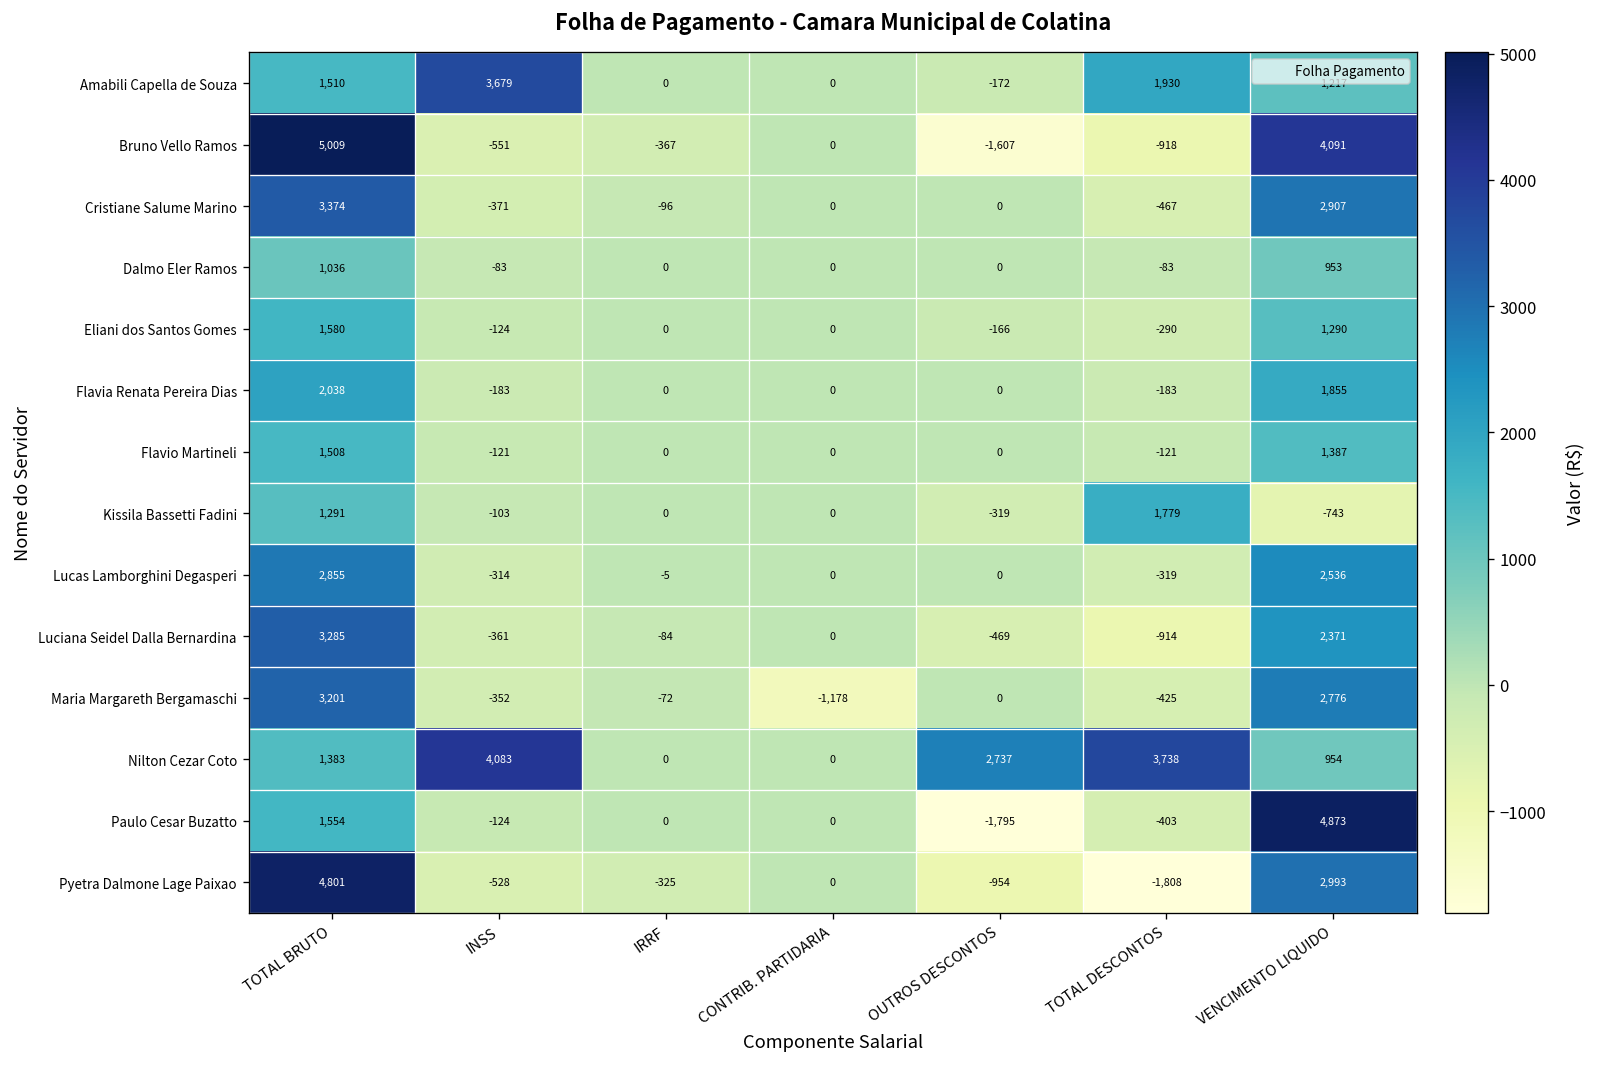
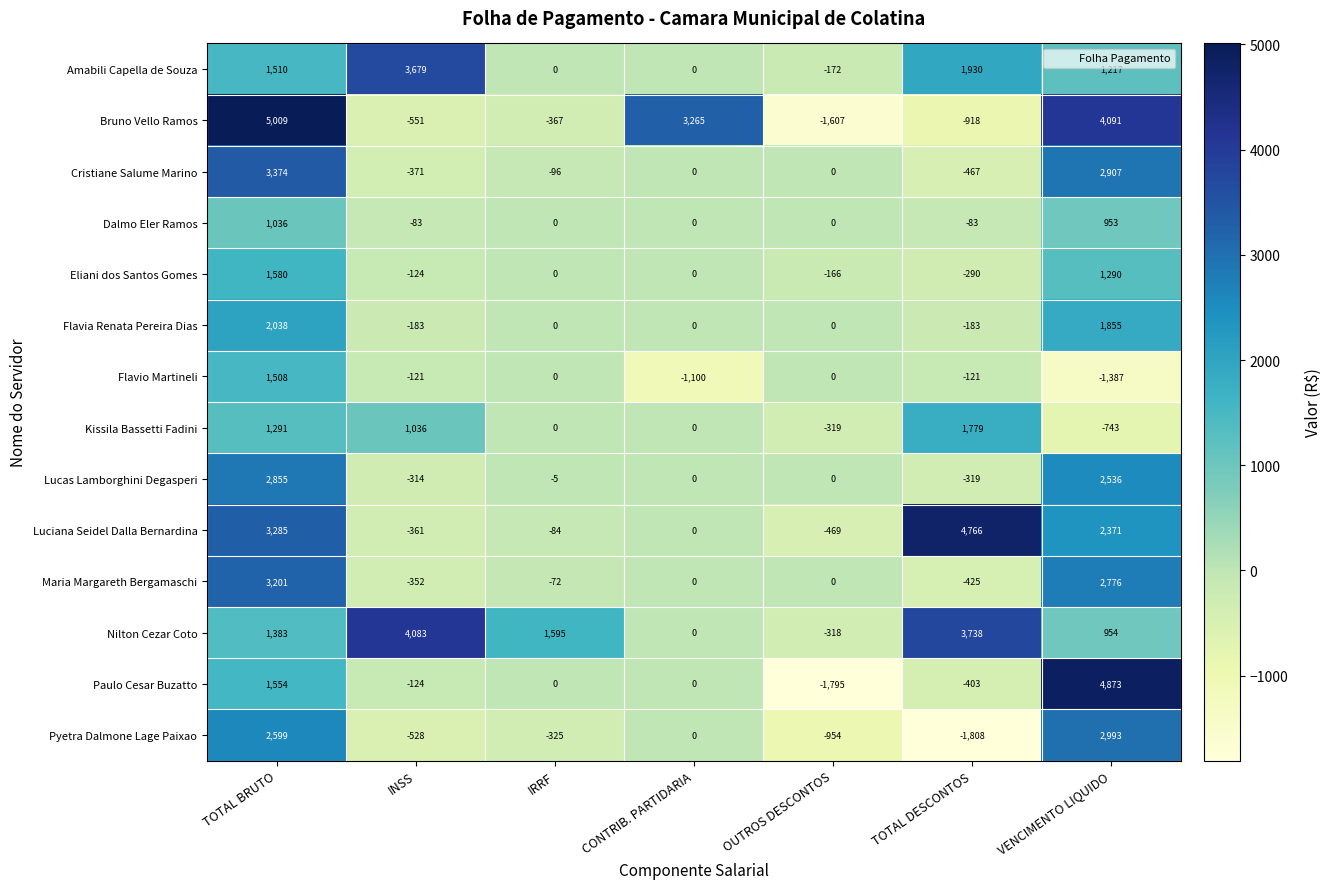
  {
    "Amabili Capella de Souza": {
      "TOTAL BRUTO": "1,510",
      "INSS": "3,679",
      "IRRF": "0",
      "CONTRIB. PARTIDARIA": "0",
      "OUTROS DESCONTOS": "-172",
      "TOTAL DESCONTOS": "1,930"
    },
    "Bruno Vello Ramos": {
      "TOTAL BRUTO": "5,009",
      "INSS": "-551",
      "IRRF": "-367",
-     "CONTRIB. PARTIDARIA": "0",
+     "CONTRIB. PARTIDARIA": "3,265",
      "OUTROS DESCONTOS": "-1,607",
      "TOTAL DESCONTOS": "-918",
      "VENCIMENTO LIQUIDO": "4,091"
    },
    "Cristiane Salume Marino": {
      "TOTAL BRUTO": "3,374",
      "INSS": "-371",
      "IRRF": "-96",
      "CONTRIB. PARTIDARIA": "0",
      "OUTROS DESCONTOS": "0",
      "TOTAL DESCONTOS": "-467",
      "VENCIMENTO LIQUIDO": "2,907"
    },
    "Dalmo Eler Ramos": {
      "TOTAL BRUTO": "1,036",
      "INSS": "-83",
      "IRRF": "0",
      "CONTRIB. PARTIDARIA": "0",
      "OUTROS DESCONTOS": "0",
      "TOTAL DESCONTOS": "-83",
      "VENCIMENTO LIQUIDO": "953"
    },
    "Eliani dos Santos Gomes": {
      "TOTAL BRUTO": "1,580",
      "INSS": "-124",
      "IRRF": "0",
      "CONTRIB. PARTIDARIA": "0",
      "OUTROS DESCONTOS": "-166",
      "TOTAL DESCONTOS": "-290",
      "VENCIMENTO LIQUIDO": "1,290"
    },
    "Flavia Renata Pereira Dias": {
      "TOTAL BRUTO": "2,038",
      "INSS": "-183",
      "IRRF": "0",
      "CONTRIB. PARTIDARIA": "0",
      "OUTROS DESCONTOS": "0",
      "TOTAL DESCONTOS": "-183",
      "VENCIMENTO LIQUIDO": "1,855"
    },
    "Flavio Martineli": {
      "TOTAL BRUTO": "1,508",
      "INSS": "-121",
      "IRRF": "0",
-     "CONTRIB. PARTIDARIA": "0",
+     "CONTRIB. PARTIDARIA": "-1,100",
      "OUTROS DESCONTOS": "0",
      "TOTAL DESCONTOS": "-121",
-     "VENCIMENTO LIQUIDO": "1,387"
+     "VENCIMENTO LIQUIDO": "-1,387"
    },
    "Kissila Bassetti Fadini": {
      "TOTAL BRUTO": "1,291",
-     "INSS": "-103",
+     "INSS": "1,036",
      "IRRF": "0",
      "CONTRIB. PARTIDARIA": "0",
      "OUTROS DESCONTOS": "-319",
      "TOTAL DESCONTOS": "1,779",
      "VENCIMENTO LIQUIDO": "-743"
    },
    "Lucas Lamborghini Degasperi": {
      "TOTAL BRUTO": "2,855",
      "INSS": "-314",
      "IRRF": "-5",
      "CONTRIB. PARTIDARIA": "0",
      "OUTROS DESCONTOS": "0",
      "TOTAL DESCONTOS": "-319",
      "VENCIMENTO LIQUIDO": "2,536"
    },
    "Luciana Seidel Dalla Bernardina": {
      "TOTAL BRUTO": "3,285",
      "INSS": "-361",
      "IRRF": "-84",
      "CONTRIB. PARTIDARIA": "0",
      "OUTROS DESCONTOS": "-469",
-     "TOTAL DESCONTOS": "-914",
+     "TOTAL DESCONTOS": "4,766",
      "VENCIMENTO LIQUIDO": "2,371"
    },
    "Maria Margareth Bergamaschi": {
      "TOTAL BRUTO": "3,201",
      "INSS": "-352",
      "IRRF": "-72",
-     "CONTRIB. PARTIDARIA": "-1,178",
+     "CONTRIB. PARTIDARIA": "0",
      "OUTROS DESCONTOS": "0",
      "TOTAL DESCONTOS": "-425",
      "VENCIMENTO LIQUIDO": "2,776"
    },
    "Nilton Cezar Coto": {
      "TOTAL BRUTO": "1,383",
      "INSS": "4,083",
-     "IRRF": "0",
+     "IRRF": "1,595",
      "CONTRIB. PARTIDARIA": "0",
-     "OUTROS DESCONTOS": "2,737",
+     "OUTROS DESCONTOS": "-318",
      "TOTAL DESCONTOS": "3,738",
      "VENCIMENTO LIQUIDO": "954"
    },
    "Paulo Cesar Buzatto": {
      "TOTAL BRUTO": "1,554",
      "INSS": "-124",
      "IRRF": "0",
      "CONTRIB. PARTIDARIA": "0",
      "OUTROS DESCONTOS": "-1,795",
      "TOTAL DESCONTOS": "-403",
      "VENCIMENTO LIQUIDO": "4,873"
    },
    "Pyetra Dalmone Lage Paixao": {
-     "TOTAL BRUTO": "4,801",
+     "TOTAL BRUTO": "2,599",
      "INSS": "-528",
      "IRRF": "-325",
      "CONTRIB. PARTIDARIA": "0",
      "OUTROS DESCONTOS": "-954",
      "TOTAL DESCONTOS": "-1,808",
      "VENCIMENTO LIQUIDO": "2,993"
    }
  }
